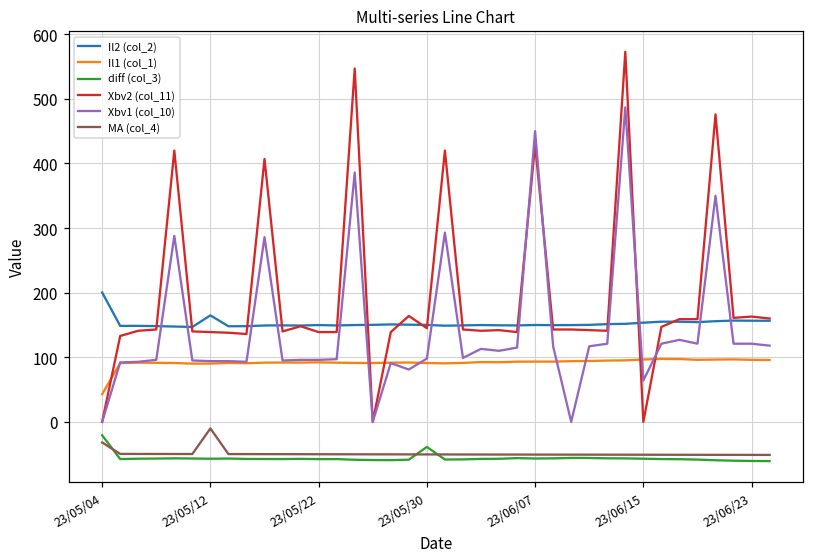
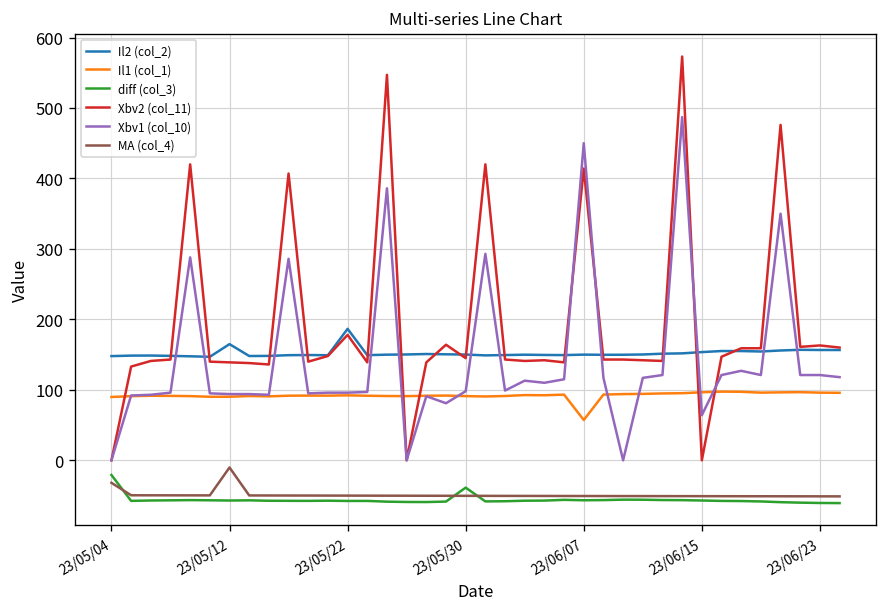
  {
    "Il2 (col_2)": {
-     "23/05/04": 200,
+     "23/05/04": 150,
      "23/05/12": 160,
-     "23/05/22": 150,
+     "23/05/22": 190,
      "23/05/30": 150,
      "23/06/07": 150,
      "23/06/15": 150,
      "23/06/23": 160
    },
    "Il1 (col_1)": {
-     "23/05/04": 40,
+     "23/05/04": 90,
      "23/05/30": 90,
-     "23/06/07": 90,
+     "23/06/07": 60,
      "23/06/15": 100,
      "23/06/23": 100
    },
    "diff (col_3)": {
      "23/05/04": -20,
      "23/05/12": -60,
      "23/05/22": -60,
      "23/05/30": -40,
      "23/06/07": -60,
      "23/06/15": -60,
      "23/06/23": -60
    },
    "Xbv2 (col_11)": {
      "23/05/12": 140,
-     "23/05/22": 140,
+     "23/05/22": 180,
      "23/05/30": 150,
-     "23/06/07": 430,
+     "23/06/07": 410,
      "23/06/15": 0,
      "23/06/23": 160
    },
    "Xbv1 (col_10)": {
      "23/05/30": 100,
      "23/06/07": 450,
      "23/06/15": 60,
      "23/06/23": 120
    },
    "MA (col_4)": {
      "23/05/04": -30,
      "23/05/12": -10,
      "23/05/22": -50,
      "23/05/30": -50,
      "23/06/07": -50,
      "23/06/15": -50,
      "23/06/23": -50
    }
  }
